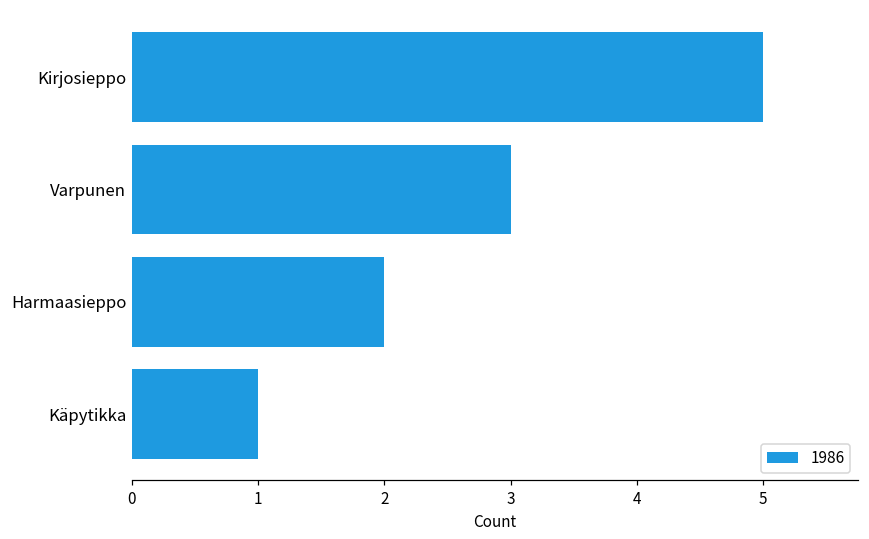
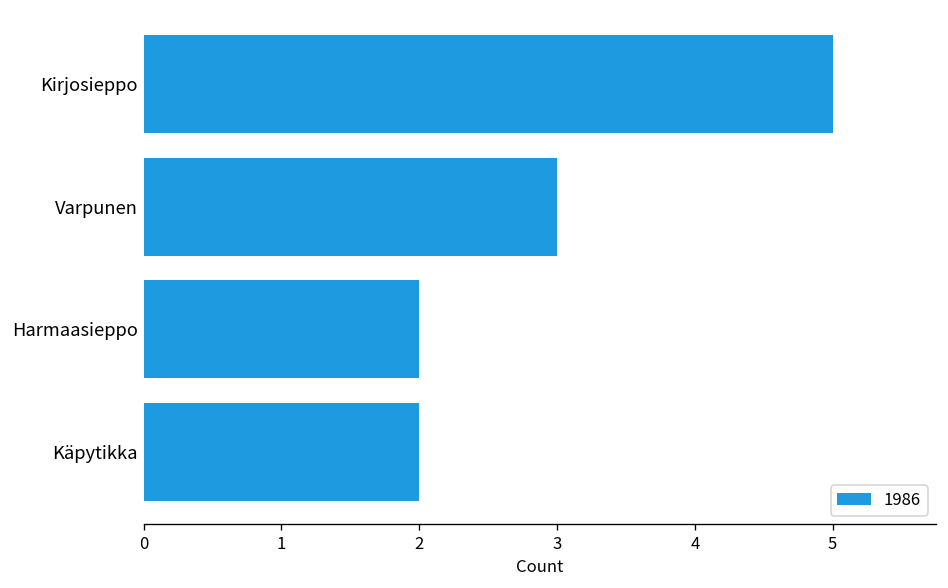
  {
    "Kirjosieppo": 5,
    "Varpunen": 3,
    "Harmaasieppo": 2,
-   "Käpytikka": 1
+   "Käpytikka": 2
  }
